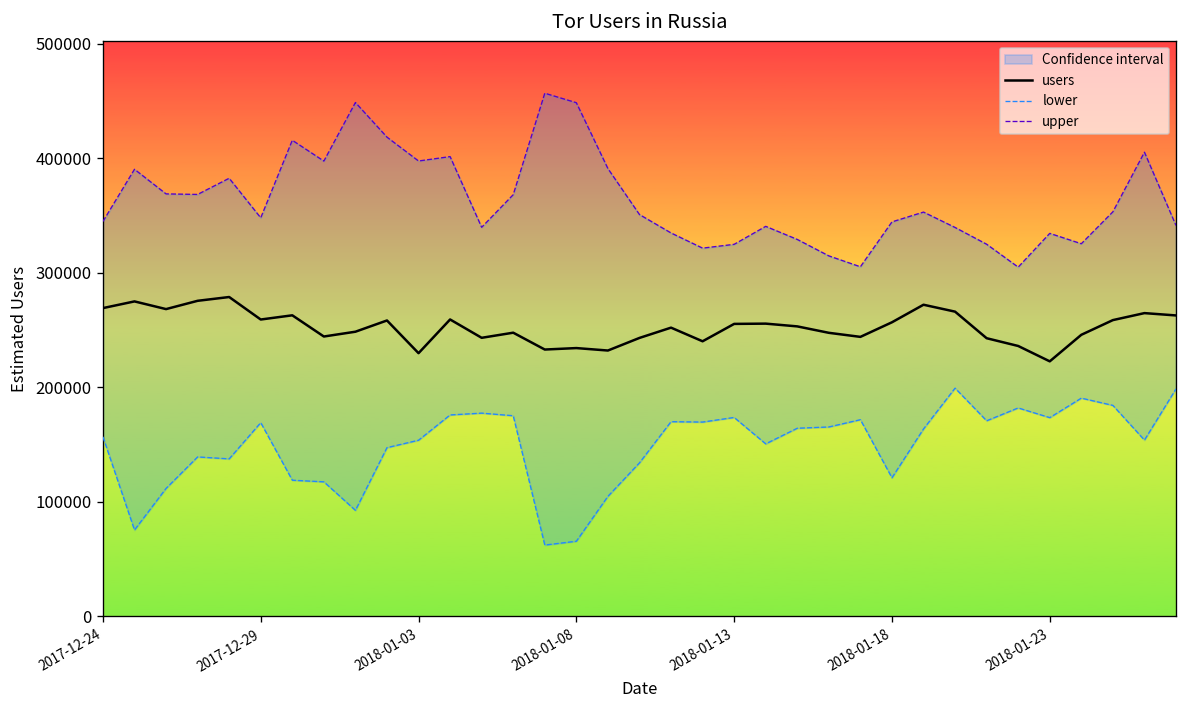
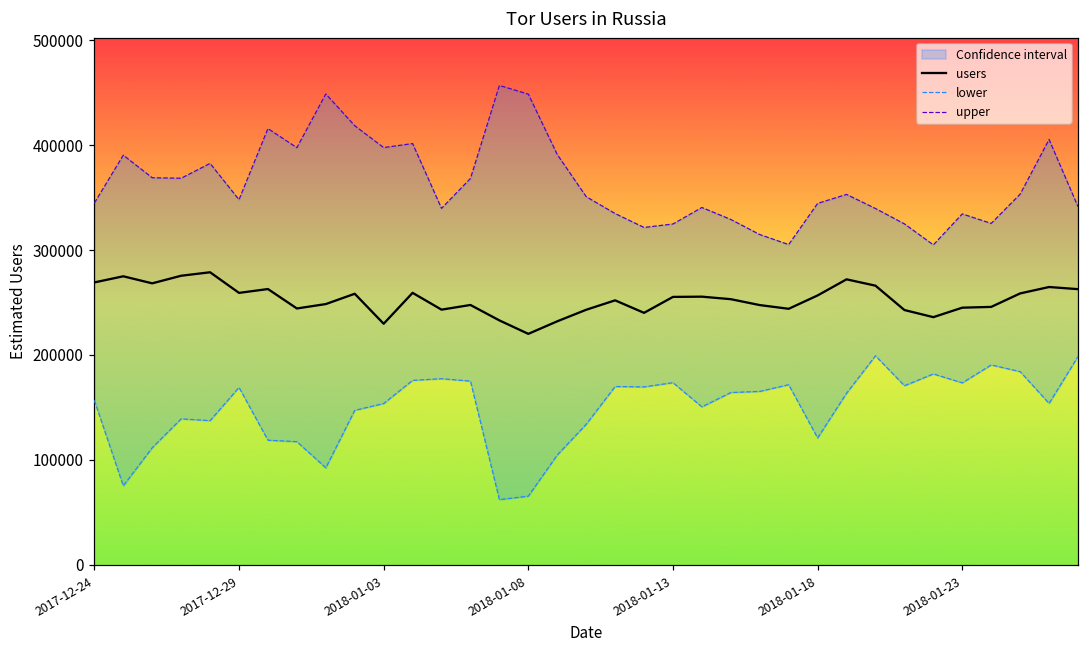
  {
    "users": {
      "2017-12-24": 270000,
      "2017-12-29": 260000,
      "2018-01-03": 230000,
-     "2018-01-08": 230000,
+     "2018-01-08": 220000,
      "2018-01-13": 260000,
      "2018-01-18": 260000,
-     "2018-01-23": 220000
+     "2018-01-23": 250000
    }
  }
